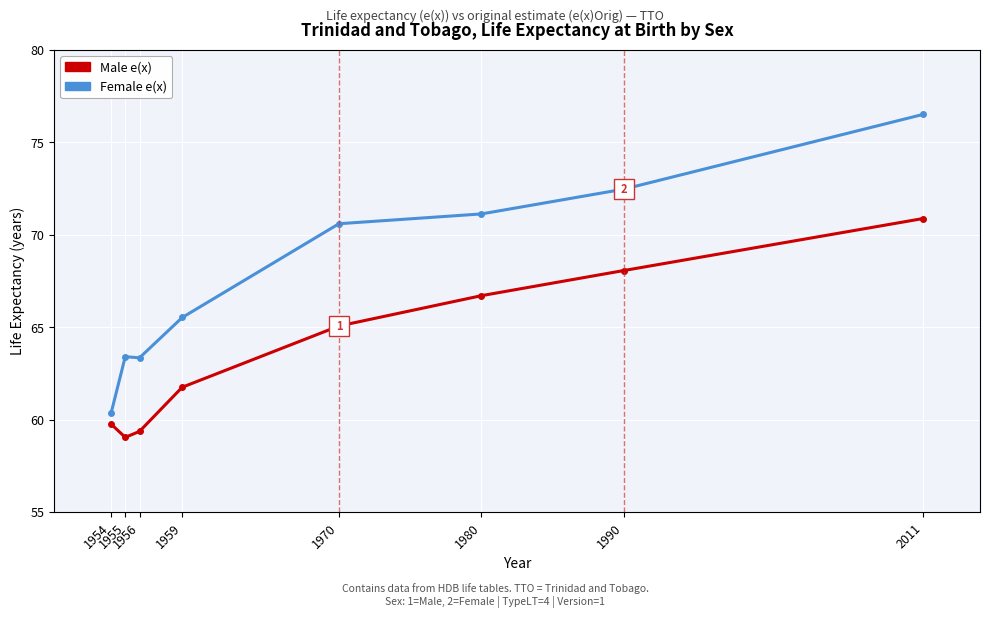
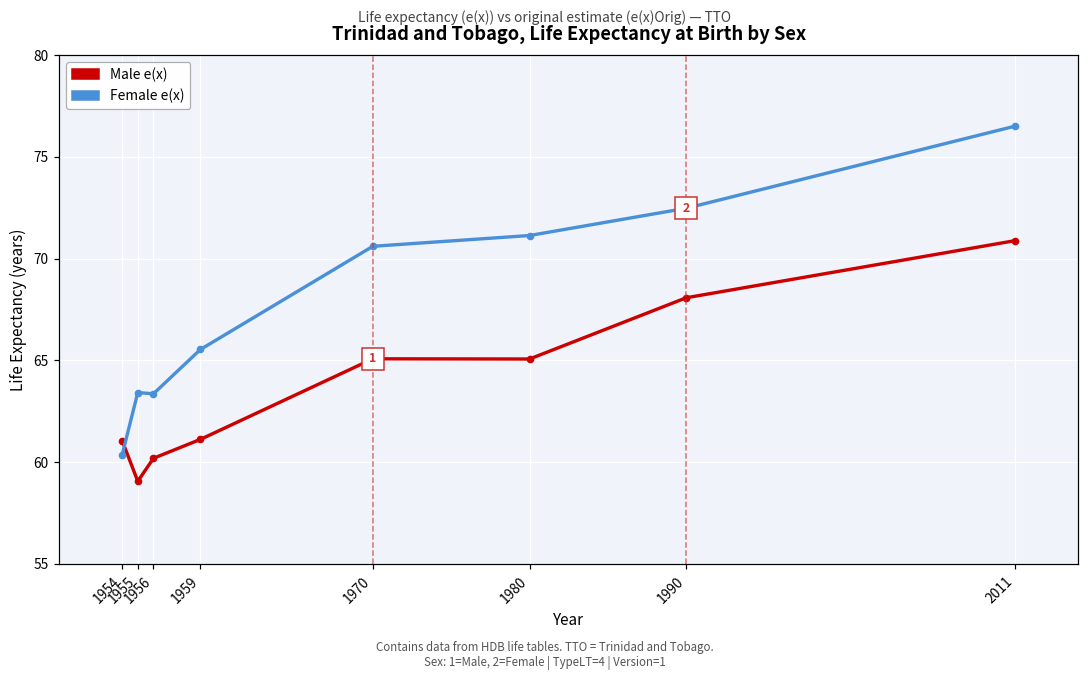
  {
    "Male e(x)": {
-     "1954": 59.8,
+     "1954": 61.1,
      "1955": 59.1,
-     "1956": 59.4,
-     "1959": 61.8,
-     "1980": 66.7,
+     "1956": 60.2,
+     "1959": 61.1,
+     "1980": 65.1,
      "1990": 68.1,
      "2011": 70.9
    },
    "Female e(x)": {
      "1954": 60.3,
      "1955": 63.4,
      "1956": 63.4,
      "1959": 65.5,
      "1970": 70.6,
      "1980": 71.1,
      "2011": 76.5
    }
  }
